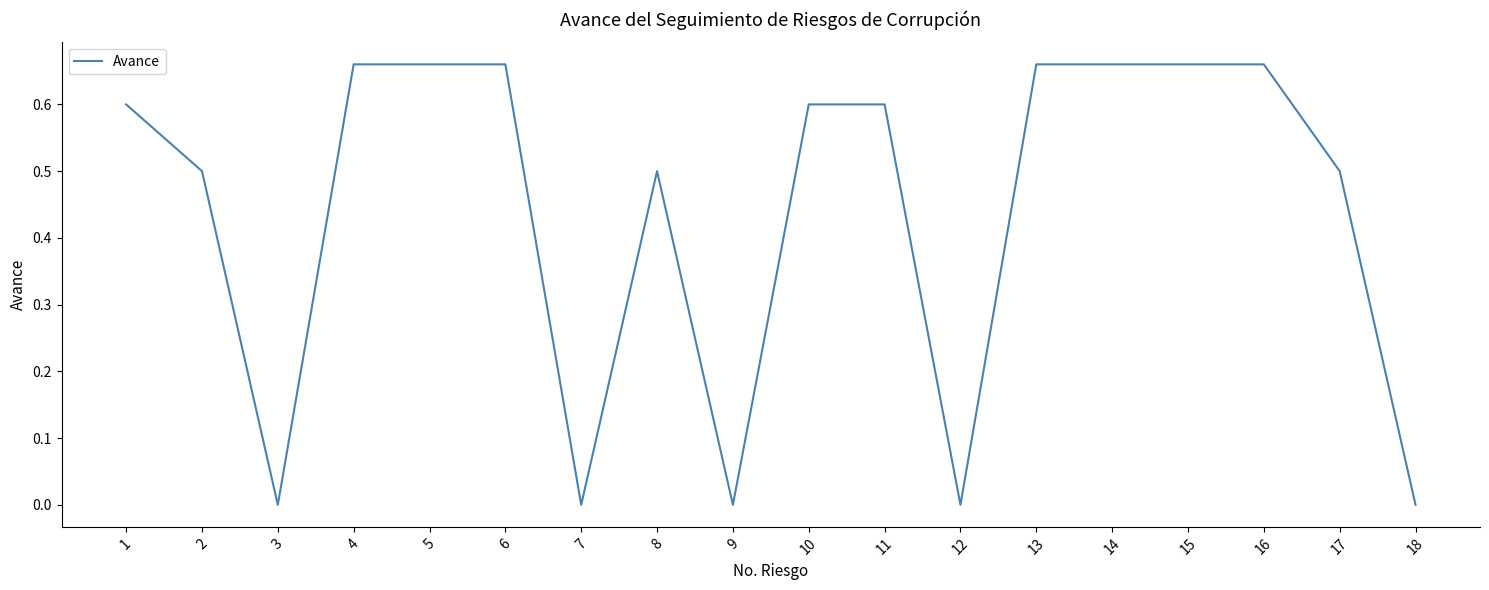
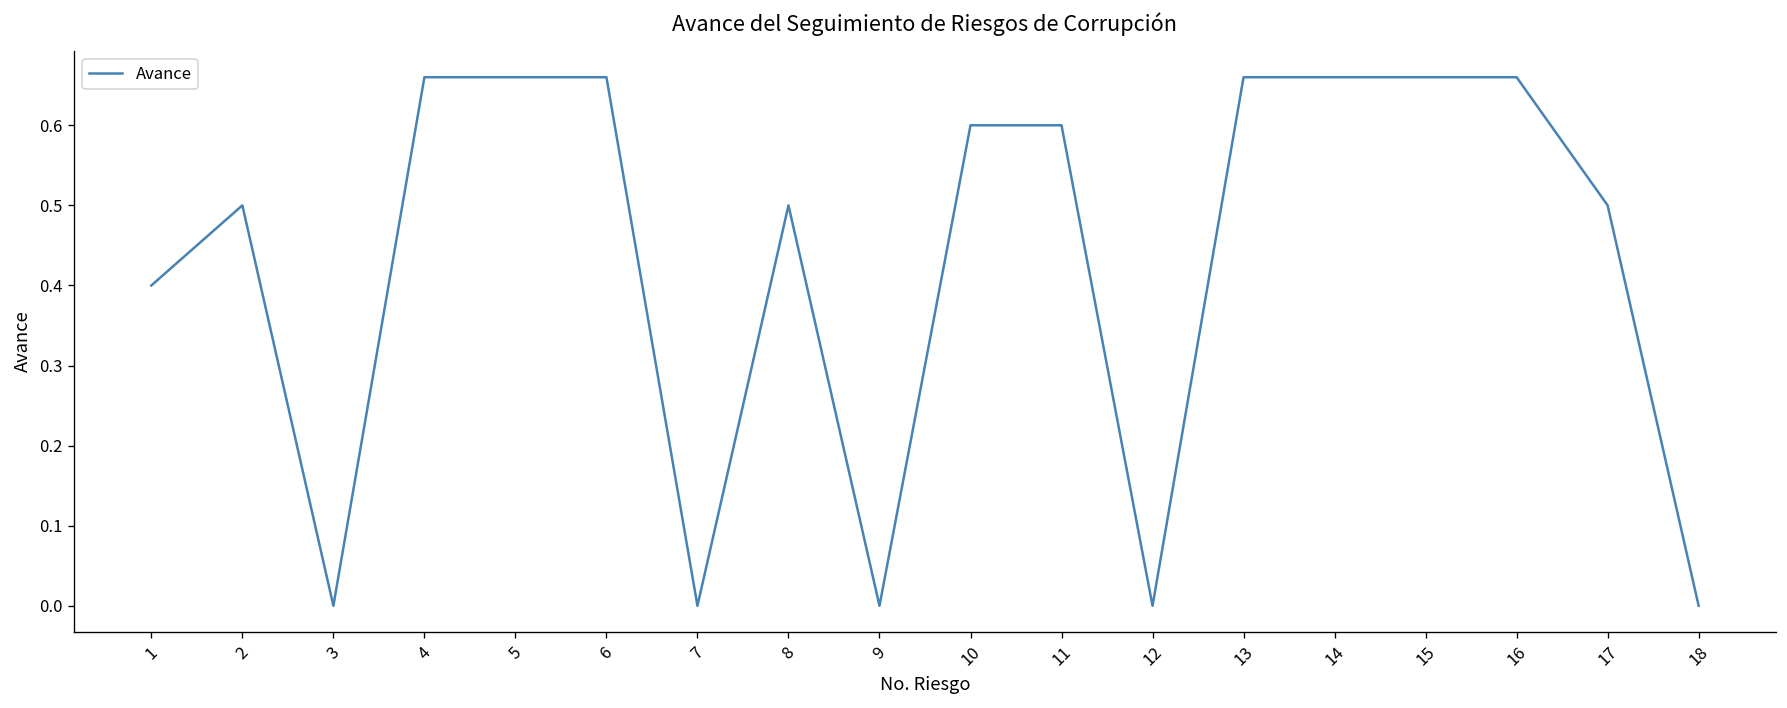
  {
-   "1": 0.6,
+   "1": 0.4,
    "2": 0.5,
    "3": 0.0,
    "4": 0.66,
    "5": 0.66,
    "6": 0.66,
    "7": 0.0,
    "8": 0.5,
    "9": 0.0,
    "10": 0.6,
    "11": 0.6,
    "12": 0.0,
    "13": 0.66,
    "14": 0.66,
    "15": 0.66,
    "16": 0.66,
    "17": 0.5,
    "18": 0.0
  }
